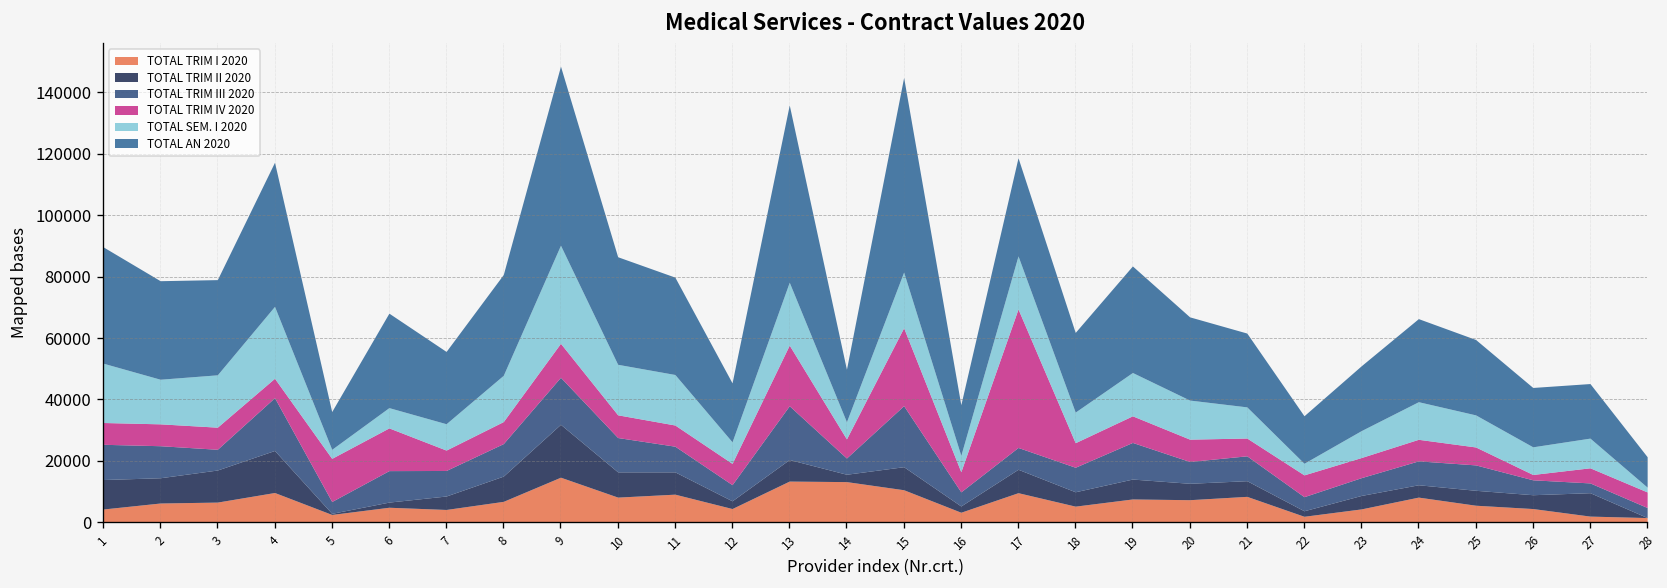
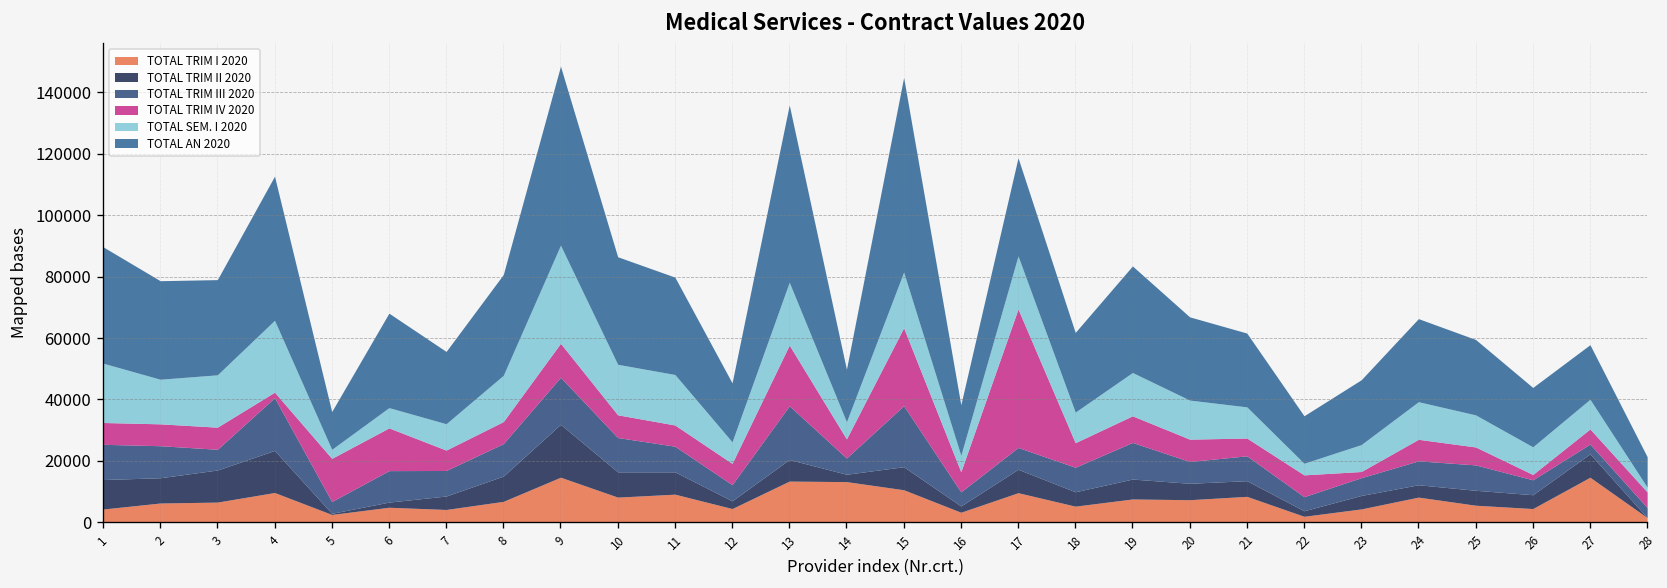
  {
    "TOTAL TRIM I 2020": {
      "1": 4000,
      "2": 6000,
      "3": 7000,
      "4": 10000,
      "6": 5000,
      "7": 4000,
      "8": 7000,
      "9": 15000,
      "10": 8000,
      "11": 9000,
      "12": 5000,
      "13": 13000,
      "14": 13000,
      "15": 11000,
      "16": 3000,
      "17": 10000,
      "18": 5000,
      "19": 8000,
      "20": 7000,
      "21": 8000,
      "22": 2000,
      "23": 4000,
      "24": 8000,
      "25": 6000,
      "26": 5000,
-     "27": 2000
+     "27": 15000
    },
    "TOTAL TRIM IV 2020": {
      "1": 7000,
      "2": 7000,
      "3": 7000,
-     "4": 6000,
+     "4": 2000,
      "5": 14000,
      "6": 14000,
      "7": 7000,
      "8": 7000,
      "9": 11000,
      "10": 7000,
      "11": 7000,
      "12": 7000,
      "13": 20000,
      "14": 6000,
      "15": 25000,
      "16": 7000,
      "17": 45000,
      "18": 8000,
      "19": 9000,
      "20": 7000,
      "21": 6000,
      "22": 7000,
-     "23": 7000,
+     "23": 2000,
      "24": 7000,
      "25": 6000,
      "26": 2000,
      "27": 5000,
      "28": 5000
    },
    "TOTAL SEM. I 2020": {
      "1": 19000,
      "2": 15000,
      "3": 17000,
      "4": 23000,
      "5": 3000,
      "6": 7000,
      "7": 9000,
      "8": 15000,
      "9": 32000,
      "10": 16000,
      "11": 16000,
      "12": 7000,
      "13": 20000,
      "14": 6000,
      "15": 18000,
      "16": 5000,
      "17": 17000,
      "18": 10000,
      "19": 14000,
      "20": 13000,
      "21": 10000,
      "22": 4000,
      "23": 9000,
      "24": 12000,
      "25": 10000,
      "26": 9000,
      "27": 10000,
      "28": 2000
    }
  }
